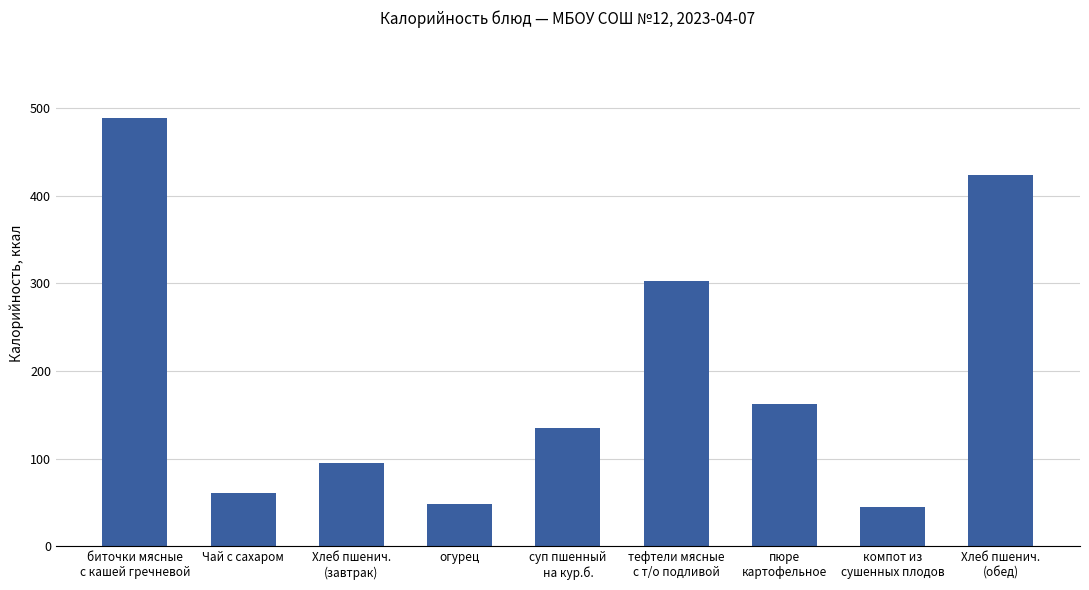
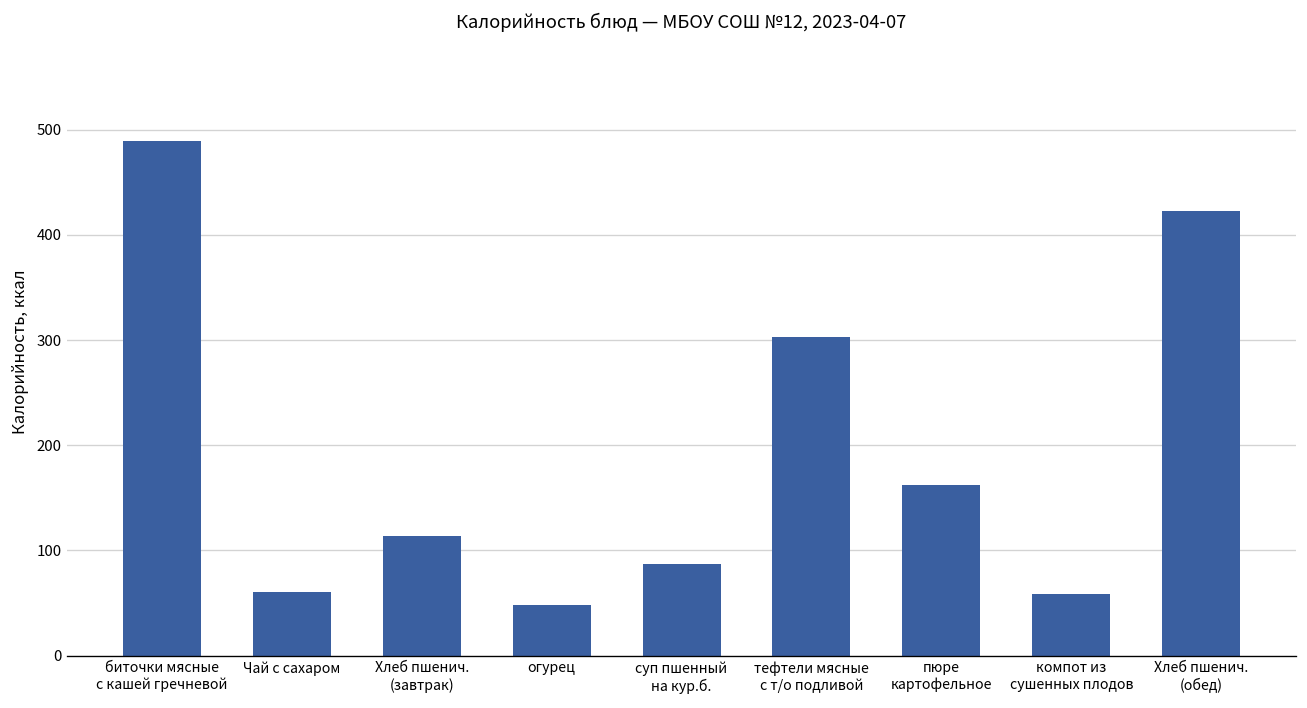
  {
    "биточки мясные с кашей гречневой": 490,
    "Чай с сахаром": 60,
-   "Хлеб пшенич. (завтрак)": 90,
+   "Хлеб пшенич. (завтрак)": 110,
    "огурец": 50,
-   "суп пшенный на кур.б.": 130,
+   "суп пшенный на кур.б.": 90,
    "тефтели мясные с т/о подливой": 300,
    "пюре картофельное": 160,
-   "компот из сушенных плодов": 50,
+   "компот из сушенных плодов": 60,
    "Хлеб пшенич. (обед)": 420
  }
